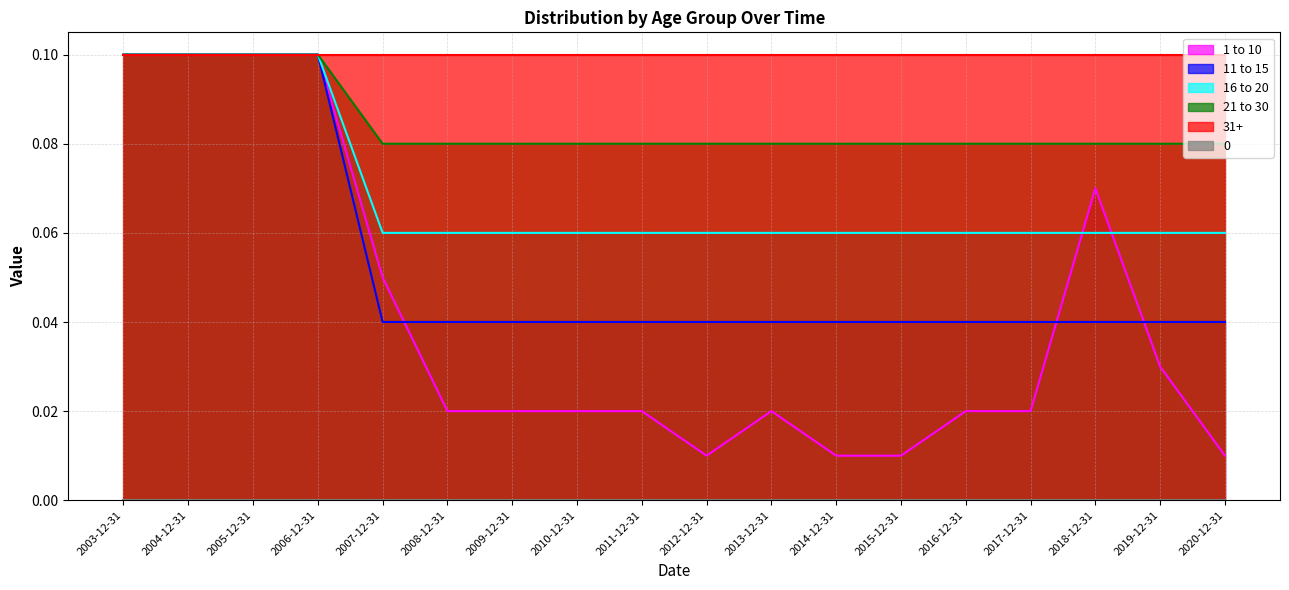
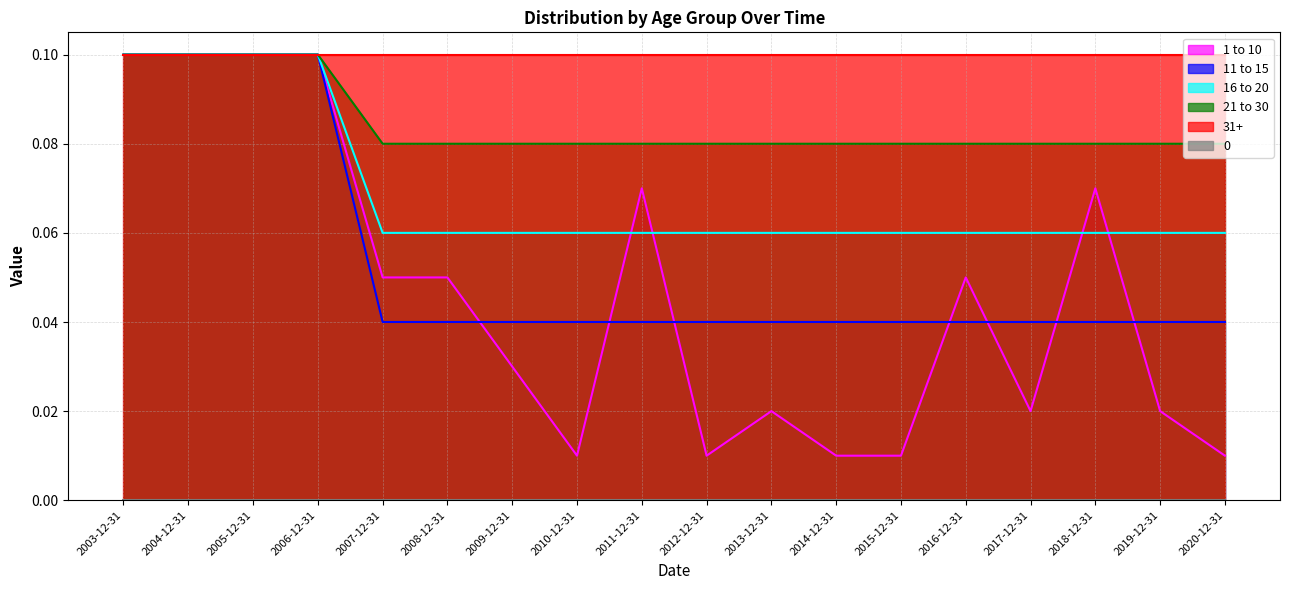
  {
    "1 to 10": {
      "2007-12-31": 0.05,
-     "2008-12-31": 0.02,
-     "2009-12-31": 0.02,
-     "2010-12-31": 0.02,
-     "2011-12-31": 0.02,
+     "2008-12-31": 0.05,
+     "2009-12-31": 0.03,
+     "2010-12-31": 0.01,
+     "2011-12-31": 0.07,
      "2012-12-31": 0.01,
      "2013-12-31": 0.02,
      "2014-12-31": 0.01,
      "2015-12-31": 0.01,
-     "2016-12-31": 0.02,
+     "2016-12-31": 0.05,
      "2017-12-31": 0.02,
      "2018-12-31": 0.07,
-     "2019-12-31": 0.03,
+     "2019-12-31": 0.02,
      "2020-12-31": 0.01
    },
    "11 to 15": {
      "2007-12-31": 0.04,
      "2008-12-31": 0.04,
      "2009-12-31": 0.04,
      "2010-12-31": 0.04,
      "2011-12-31": 0.04,
      "2012-12-31": 0.04,
      "2013-12-31": 0.04,
      "2014-12-31": 0.04,
      "2015-12-31": 0.04,
      "2016-12-31": 0.04,
      "2017-12-31": 0.04,
      "2018-12-31": 0.04,
      "2019-12-31": 0.04,
      "2020-12-31": 0.04
    },
    "16 to 20": {
      "2007-12-31": 0.06,
      "2008-12-31": 0.06,
      "2009-12-31": 0.06,
      "2010-12-31": 0.06,
      "2011-12-31": 0.06,
      "2012-12-31": 0.06,
      "2013-12-31": 0.06,
      "2014-12-31": 0.06,
      "2015-12-31": 0.06,
      "2016-12-31": 0.06,
      "2017-12-31": 0.06,
      "2018-12-31": 0.06,
      "2019-12-31": 0.06,
      "2020-12-31": 0.06
    },
    "21 to 30": {
      "2007-12-31": 0.08,
      "2008-12-31": 0.08,
      "2009-12-31": 0.08,
      "2010-12-31": 0.08,
      "2011-12-31": 0.08,
      "2012-12-31": 0.08,
      "2013-12-31": 0.08,
      "2014-12-31": 0.08,
      "2015-12-31": 0.08,
      "2016-12-31": 0.08,
      "2017-12-31": 0.08,
      "2018-12-31": 0.08,
      "2019-12-31": 0.08
    },
    "31+": {
      "2007-12-31": 0.10,
      "2008-12-31": 0.10,
      "2009-12-31": 0.10,
      "2010-12-31": 0.10,
      "2011-12-31": 0.10,
      "2012-12-31": 0.10,
      "2013-12-31": 0.10,
      "2014-12-31": 0.10,
      "2015-12-31": 0.10,
      "2016-12-31": 0.10,
      "2017-12-31": 0.10,
      "2018-12-31": 0.10,
      "2019-12-31": 0.10
    },
    "0": {
      "2003-12-31": 0.00,
      "2004-12-31": 0.00,
      "2005-12-31": 0.00,
      "2006-12-31": 0.00,
      "2007-12-31": 0.00,
      "2008-12-31": 0.00,
      "2009-12-31": 0.00,
      "2010-12-31": 0.00,
      "2011-12-31": 0.00,
      "2012-12-31": 0.00,
      "2013-12-31": 0.00,
      "2014-12-31": 0.00,
      "2015-12-31": 0.00,
      "2016-12-31": 0.00,
      "2017-12-31": 0.00,
      "2018-12-31": 0.00,
      "2019-12-31": 0.00,
      "2020-12-31": 0.00
    }
  }
